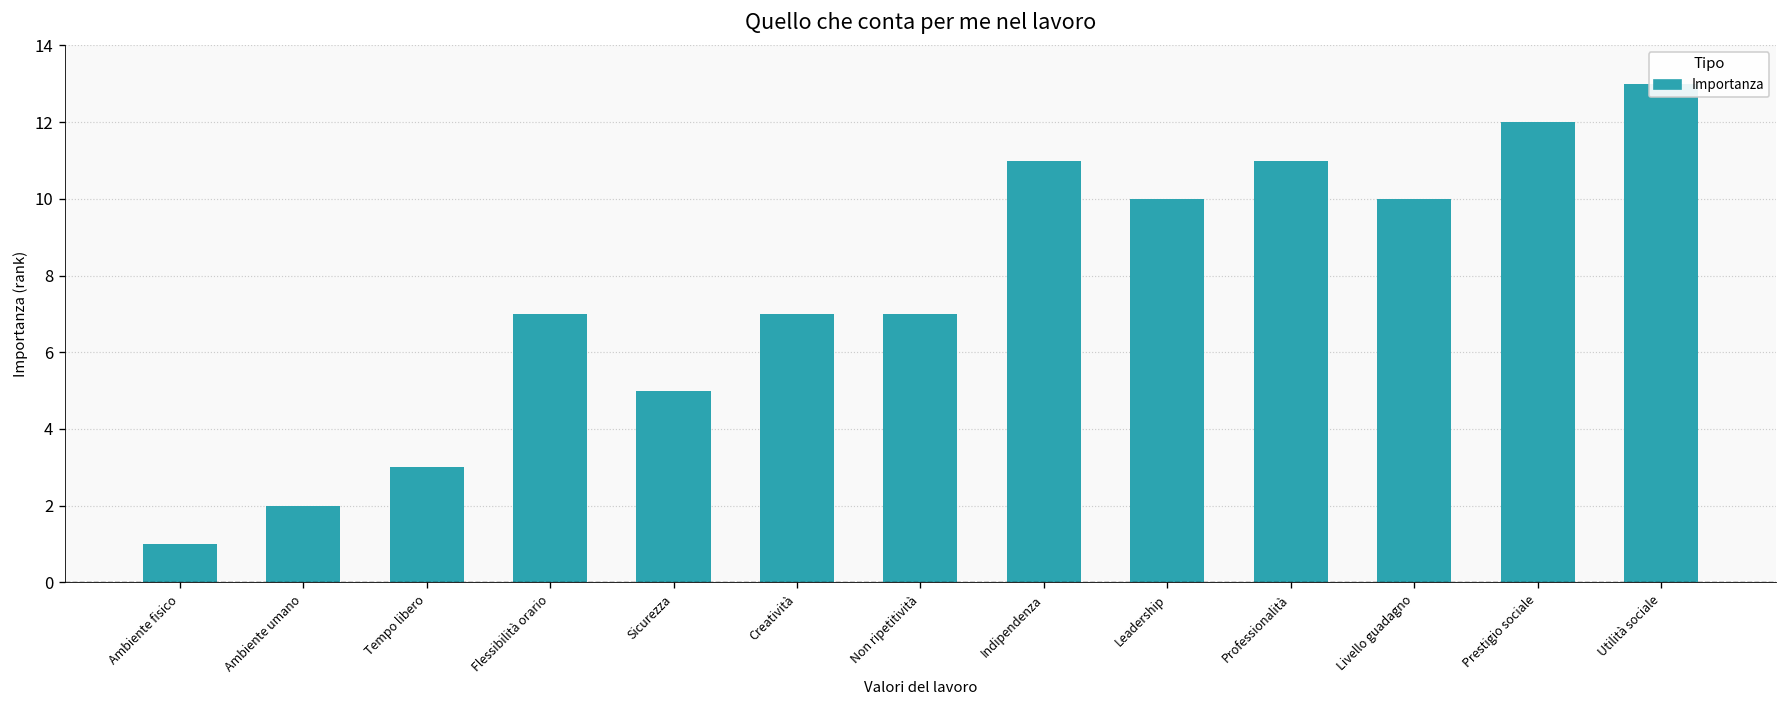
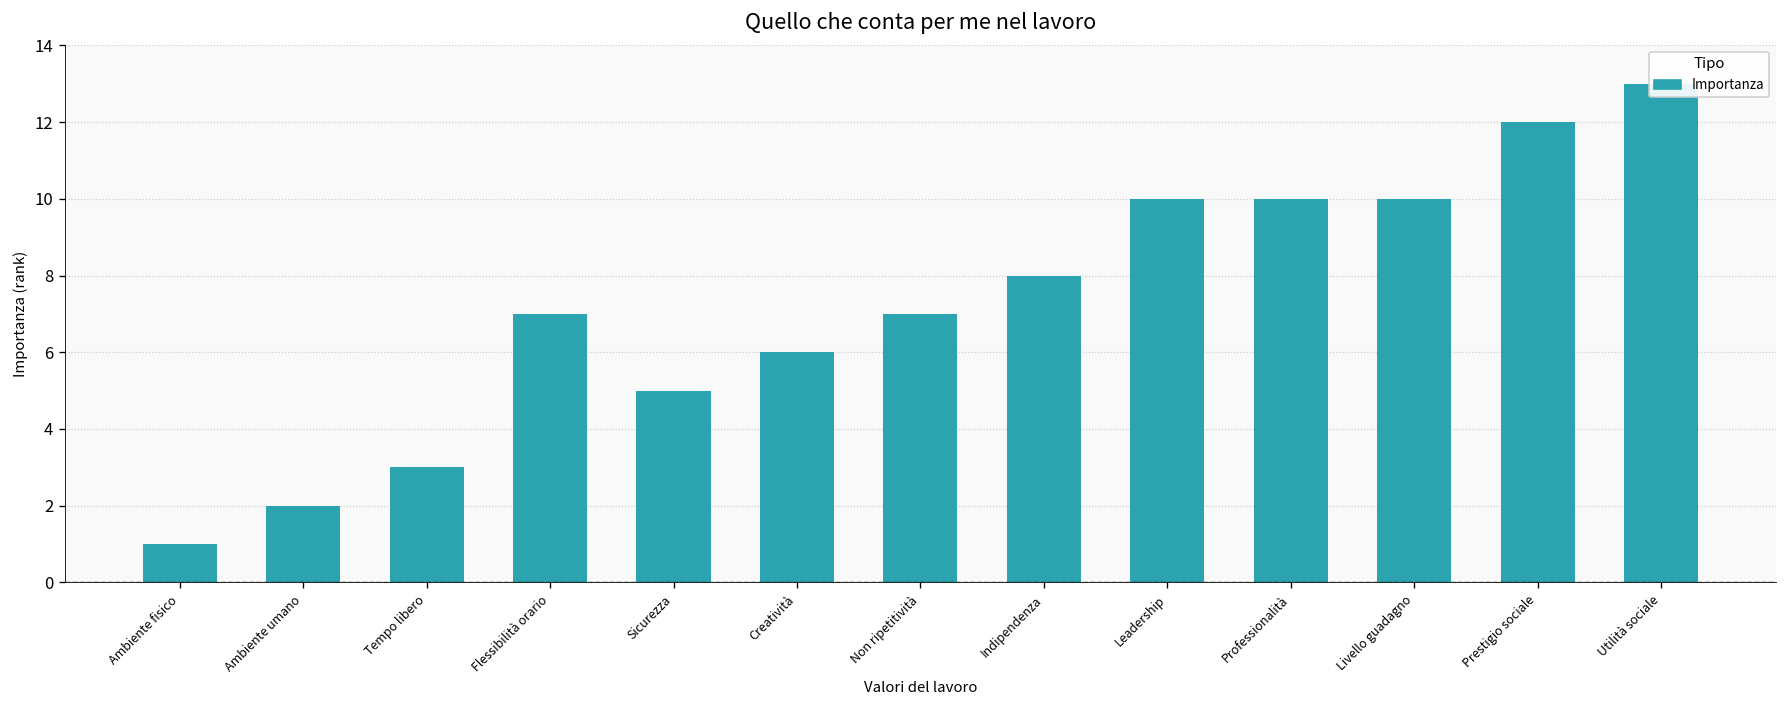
  {
    "Ambiente fisico": 1,
    "Ambiente umano": 2,
    "Tempo libero": 3,
    "Flessibilità orario": 7,
    "Sicurezza": 5,
-   "Creatività": 7,
+   "Creatività": 6,
    "Non ripetitività": 7,
-   "Indipendenza": 11,
+   "Indipendenza": 8,
    "Leadership": 10,
-   "Professionalità": 11,
+   "Professionalità": 10,
    "Livello guadagno": 10,
    "Prestigio sociale": 12
  }
